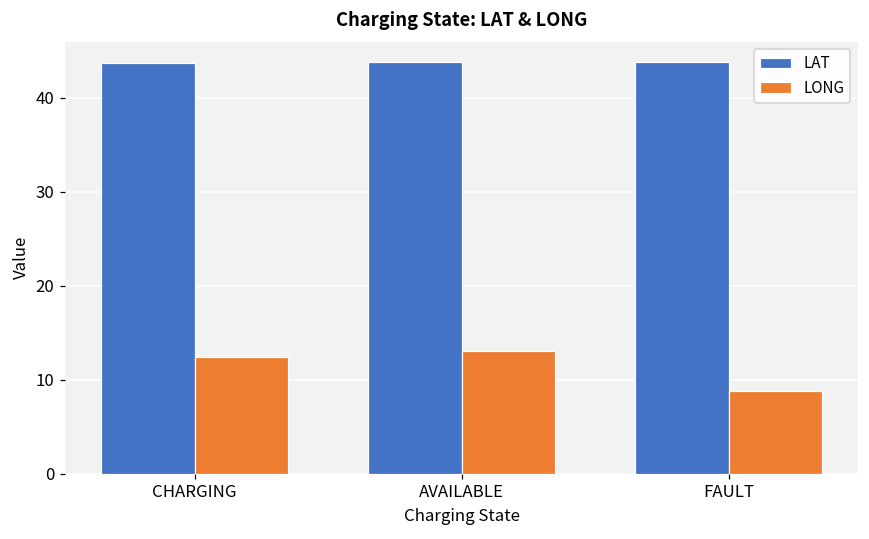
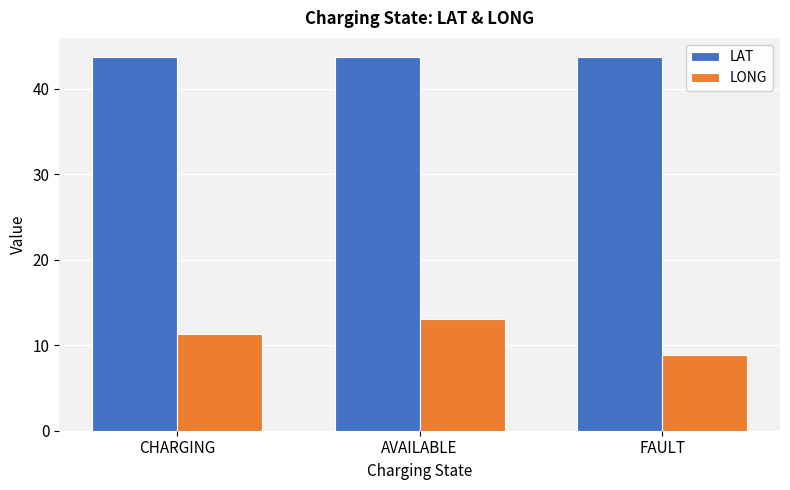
  {
    "LAT": {
      "CHARGING": 44,
      "AVAILABLE": 44,
      "FAULT": 44
    },
    "LONG": {
-     "CHARGING": 12,
+     "CHARGING": 11,
      "AVAILABLE": 13,
      "FAULT": 9
    }
  }
